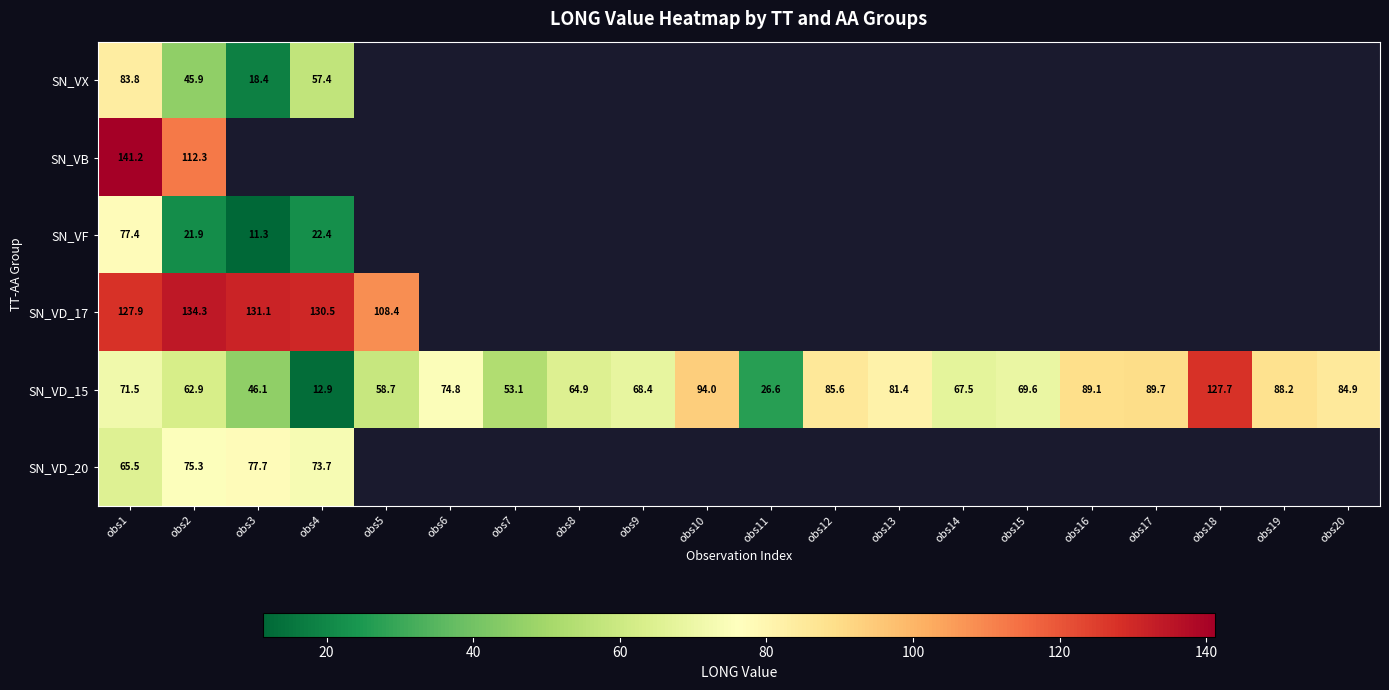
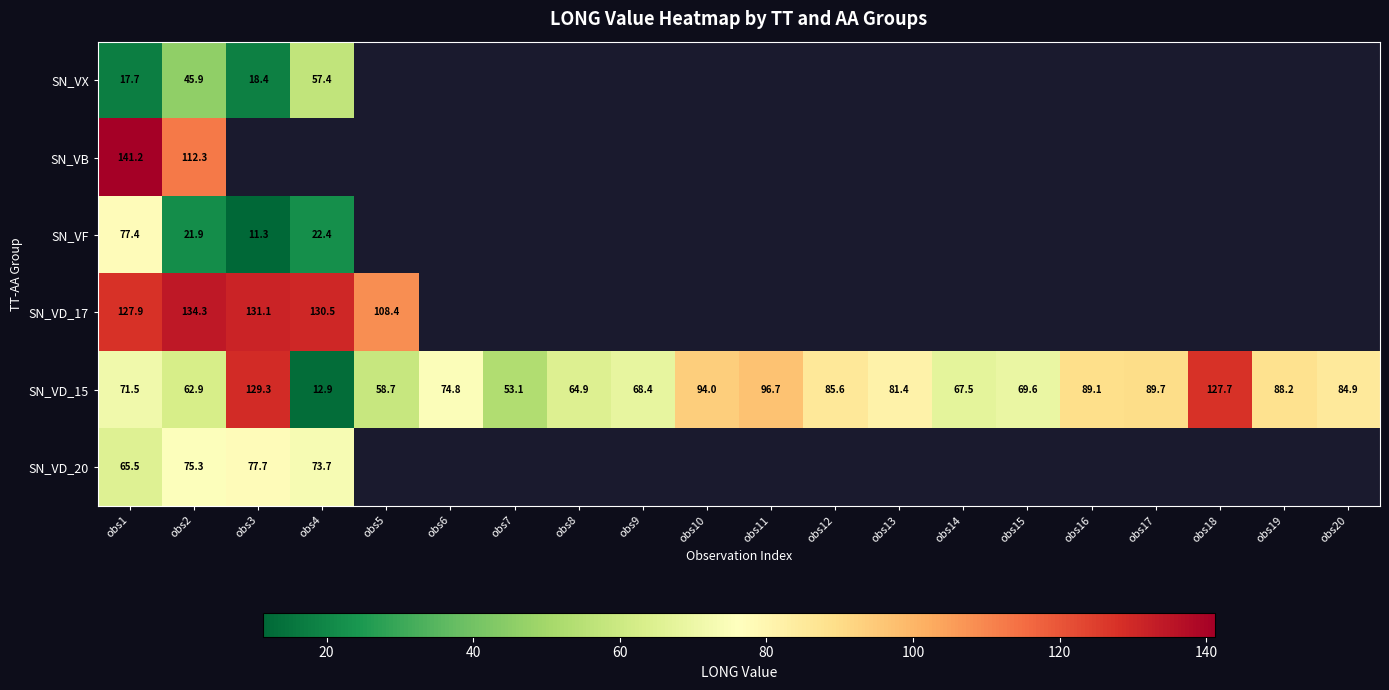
  {
    "SN_VX": {
-     "obs1": 83.8,
+     "obs1": 17.7,
      "obs2": 45.9,
      "obs3": 18.4,
      "obs4": 57.4
    },
    "SN_VB": {
      "obs1": 141.2,
      "obs2": 112.3
    },
    "SN_VF": {
      "obs1": 77.4,
      "obs2": 21.9,
      "obs3": 11.3,
      "obs4": 22.4
    },
    "SN_VD_17": {
      "obs1": 127.9,
      "obs2": 134.3,
      "obs3": 131.1,
      "obs4": 130.5,
      "obs5": 108.4
    },
    "SN_VD_15": {
      "obs1": 71.5,
      "obs2": 62.9,
-     "obs3": 46.1,
+     "obs3": 129.3,
      "obs4": 12.9,
      "obs5": 58.7,
      "obs6": 74.8,
      "obs7": 53.1,
      "obs8": 64.9,
      "obs9": 68.4,
      "obs10": 94.0,
-     "obs11": 26.6,
+     "obs11": 96.7,
      "obs12": 85.6,
      "obs13": 81.4,
      "obs14": 67.5,
      "obs15": 69.6,
      "obs16": 89.1,
      "obs17": 89.7,
      "obs18": 127.7,
      "obs19": 88.2,
      "obs20": 84.9
    },
    "SN_VD_20": {
      "obs1": 65.5,
      "obs2": 75.3,
      "obs3": 77.7,
      "obs4": 73.7
    }
  }
